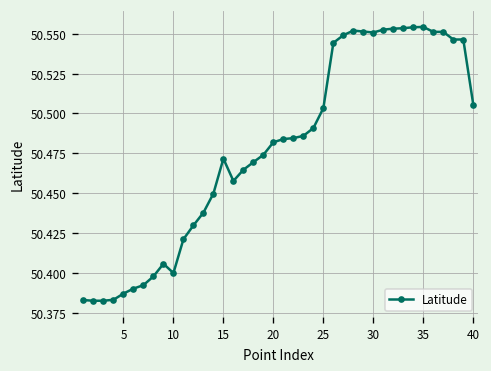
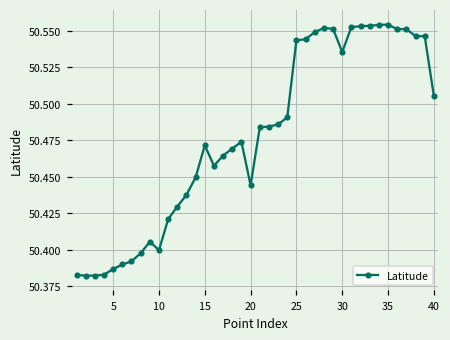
  {
    "5": 50.387,
    "10": 50.400,
    "15": 50.472,
-   "20": 50.482,
-   "25": 50.503,
-   "30": 50.551,
+   "20": 50.444,
+   "25": 50.544,
+   "30": 50.536,
    "35": 50.554,
    "40": 50.506
  }
